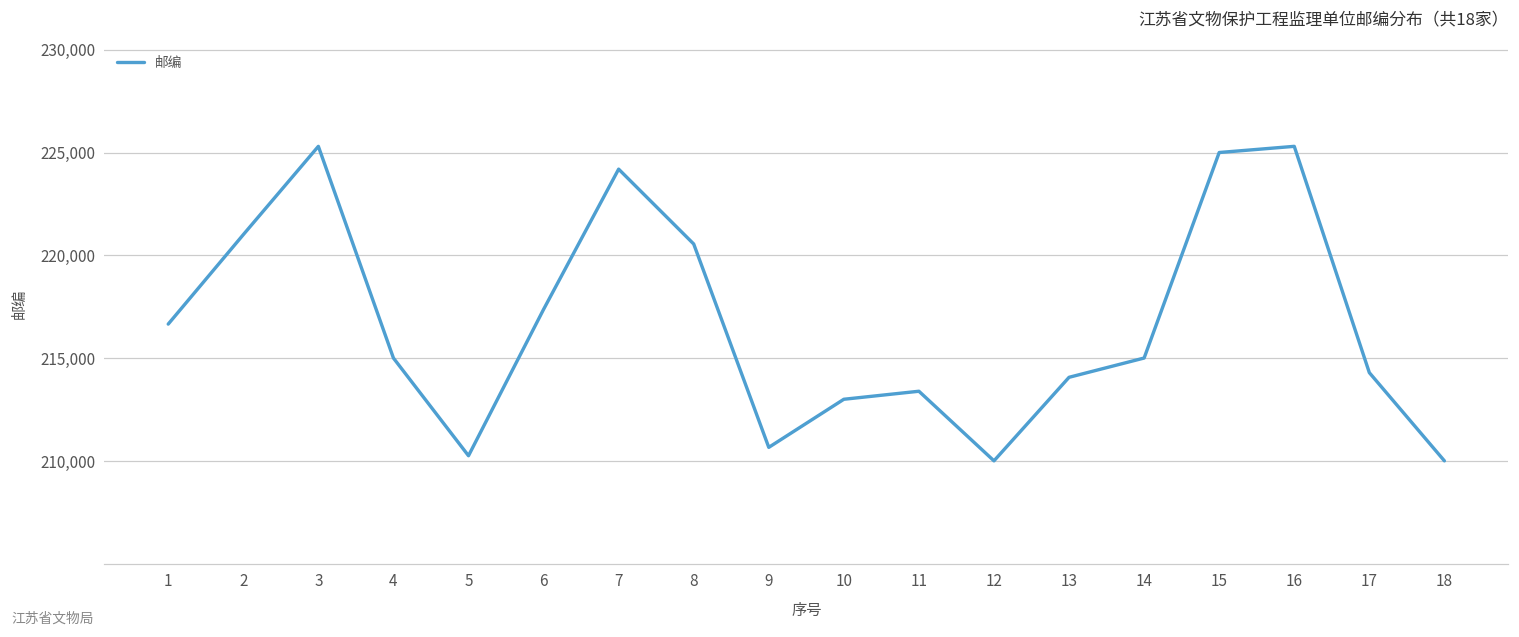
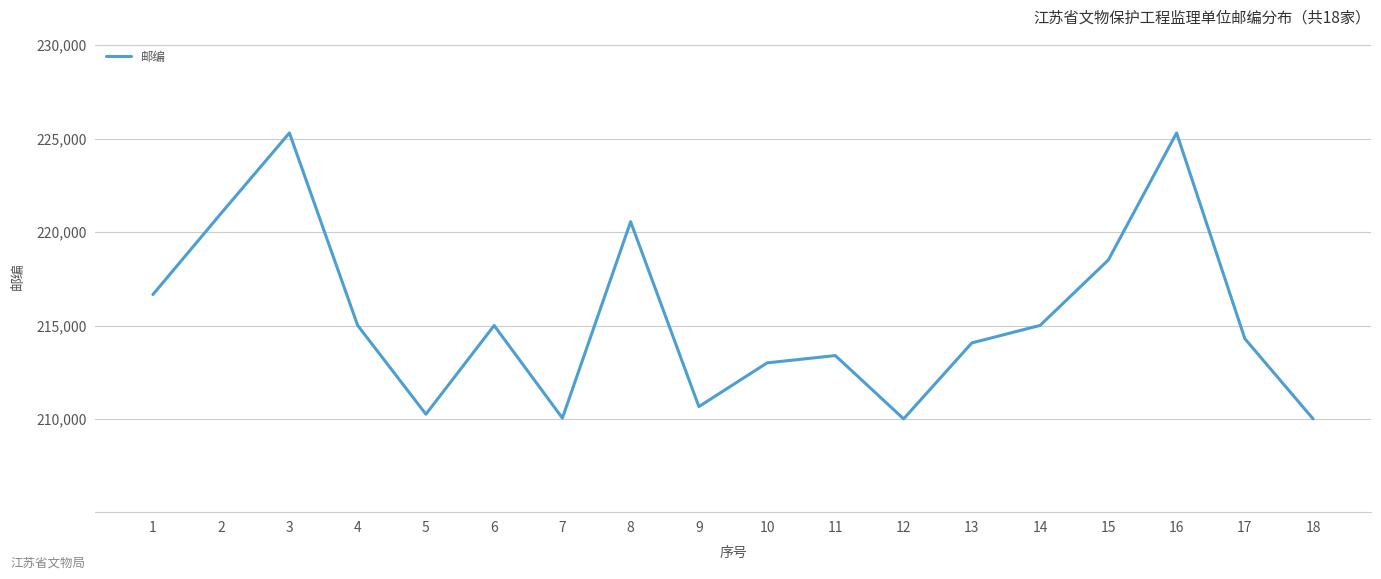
  {
    "1": "216,700",
    "2": "221,000",
    "3": "225,300",
    "4": "215,000",
    "5": "210,300",
-   "6": "217,400",
-   "7": "224,200",
+   "6": "215,000",
+   "7": "210,000",
    "8": "220,600",
    "9": "210,700",
    "10": "213,000",
    "11": "213,400",
    "12": "210,000",
    "13": "214,100",
    "14": "215,000",
-   "15": "225,000",
+   "15": "218,500",
    "16": "225,300",
    "17": "214,300",
    "18": "210,000"
  }
